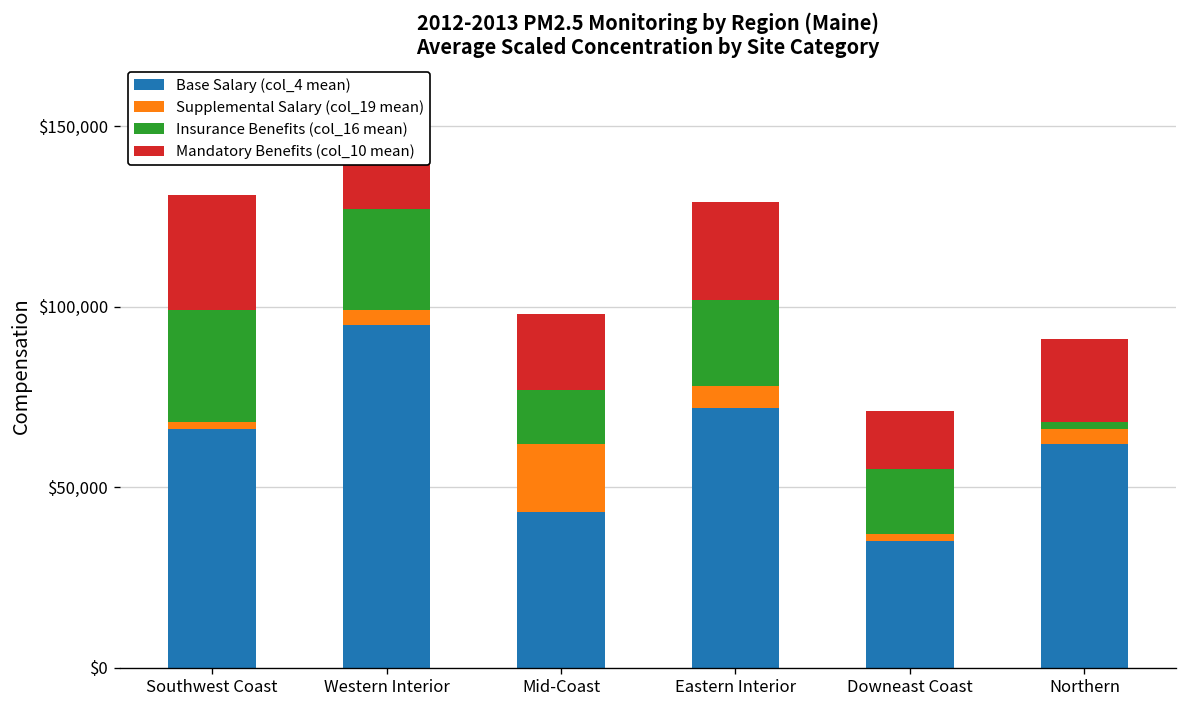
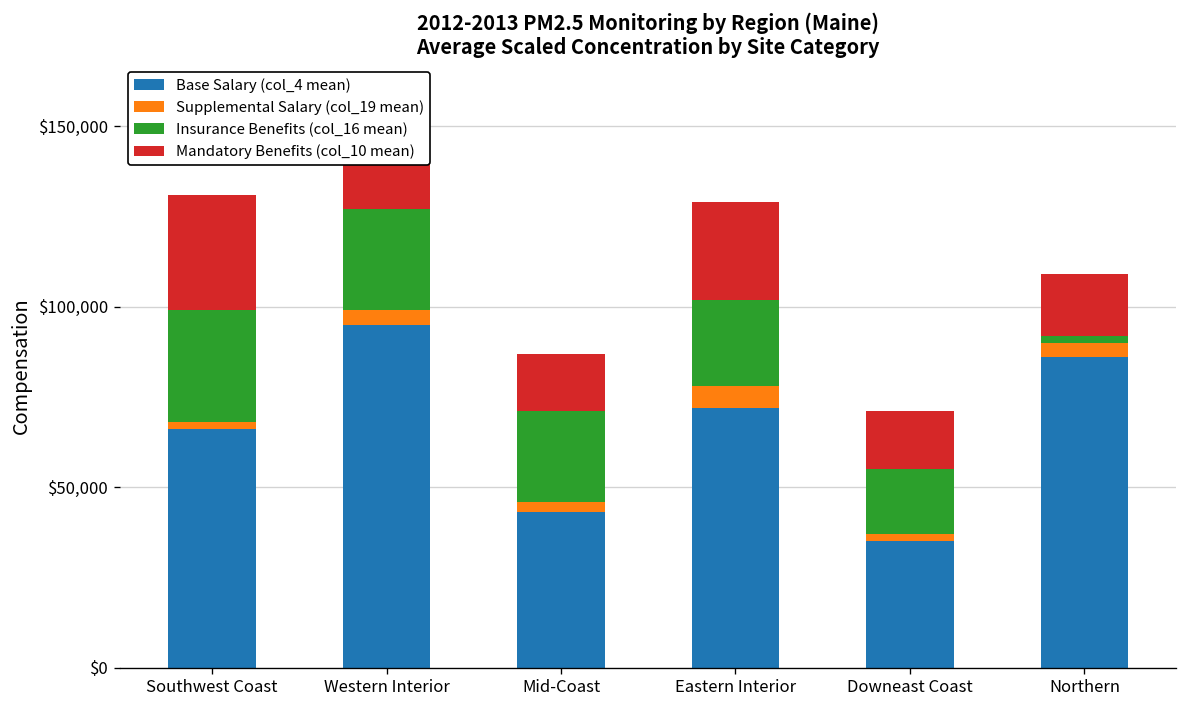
  {
    "Base Salary (col_4 mean)": {
      "Southwest Coast": "$66,000",
      "Western Interior": "$95,000",
      "Mid-Coast": "$43,000",
      "Eastern Interior": "$72,000",
      "Downeast Coast": "$35,000",
-     "Northern": "$62,000"
+     "Northern": "$86,000"
    },
    "Supplemental Salary (col_19 mean)": {
      "Southwest Coast": "$2,000",
      "Western Interior": "$4,000",
-     "Mid-Coast": "$19,000",
+     "Mid-Coast": "$3,000",
      "Eastern Interior": "$6,000",
      "Downeast Coast": "$2,000",
      "Northern": "$4,000"
    },
    "Insurance Benefits (col_16 mean)": {
      "Southwest Coast": "$31,000",
      "Western Interior": "$28,000",
-     "Mid-Coast": "$15,000",
+     "Mid-Coast": "$25,000",
      "Eastern Interior": "$24,000",
      "Downeast Coast": "$18,000",
      "Northern": "$2,000"
    },
    "Mandatory Benefits (col_10 mean)": {
      "Southwest Coast": "$32,000",
-     "Mid-Coast": "$21,000",
+     "Mid-Coast": "$16,000",
      "Eastern Interior": "$27,000",
      "Downeast Coast": "$16,000",
-     "Northern": "$23,000"
+     "Northern": "$17,000"
    }
  }
